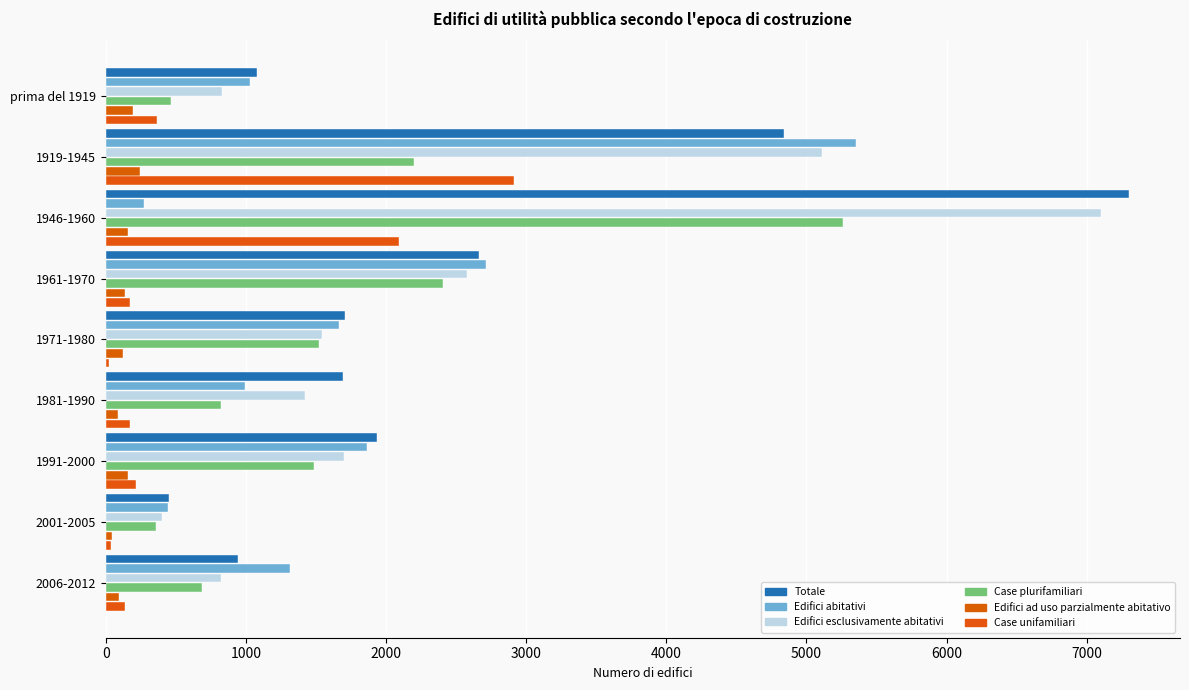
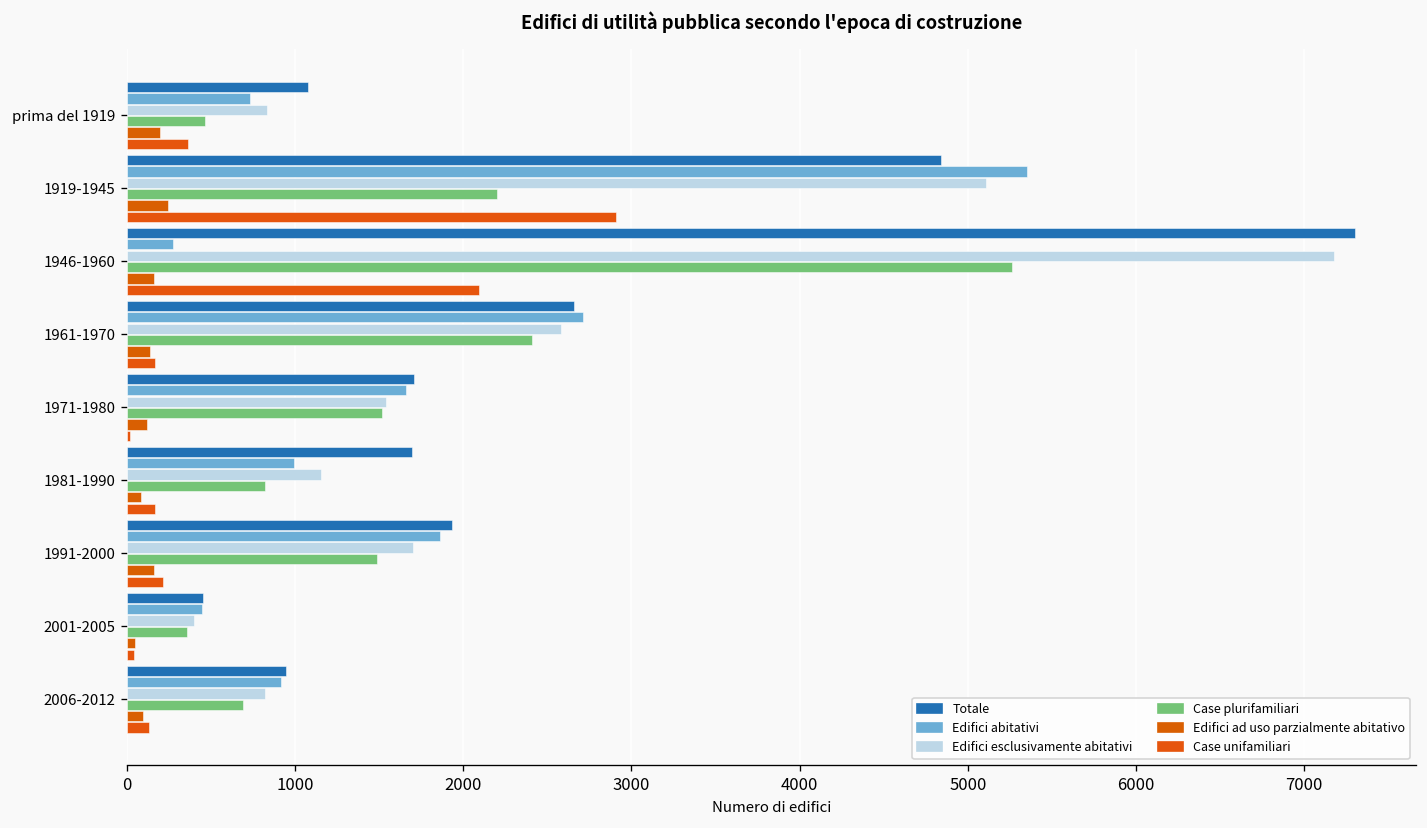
  {
    "Totale": {
      "prima del 1919": 1080,
      "1919-1945": 4840,
      "1946-1960": 7300,
      "1961-1970": 2660,
      "1971-1980": 1710,
      "1981-1990": 1700,
      "1991-2000": 1930,
      "2001-2005": 460,
      "2006-2012": 950
    },
    "Edifici abitativi": {
-     "prima del 1919": 1030,
+     "prima del 1919": 730,
      "1919-1945": 5350,
      "1946-1960": 270,
      "1961-1970": 2720,
      "1971-1980": 1660,
      "1981-1990": 990,
      "1991-2000": 1860,
      "2001-2005": 450,
-     "2006-2012": 1310
+     "2006-2012": 920
    },
    "Edifici esclusivamente abitativi": {
      "prima del 1919": 830,
      "1919-1945": 5110,
-     "1946-1960": 7100,
+     "1946-1960": 7180,
      "1961-1970": 2580,
      "1971-1980": 1540,
-     "1981-1990": 1430,
+     "1981-1990": 1160,
      "1991-2000": 1700,
      "2001-2005": 400,
      "2006-2012": 820
    },
    "Case plurifamiliari": {
      "prima del 1919": 470,
      "1919-1945": 2200,
      "1946-1960": 5260,
      "1961-1970": 2410,
      "1971-1980": 1520,
      "1981-1990": 820,
      "1991-2000": 1490,
      "2001-2005": 360,
      "2006-2012": 690
    }
  }
